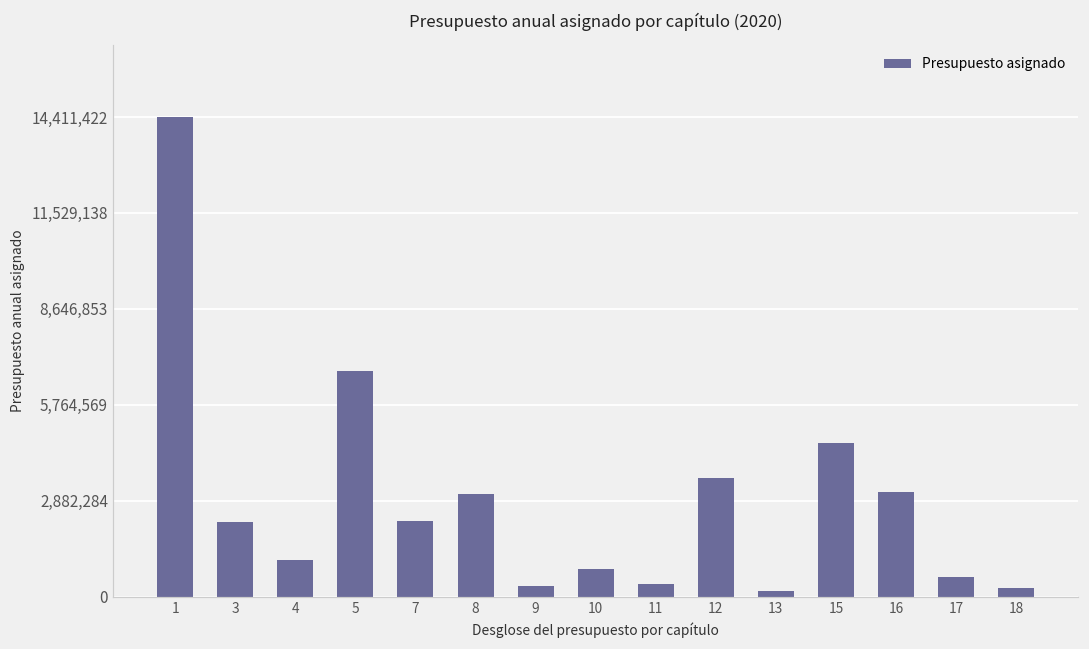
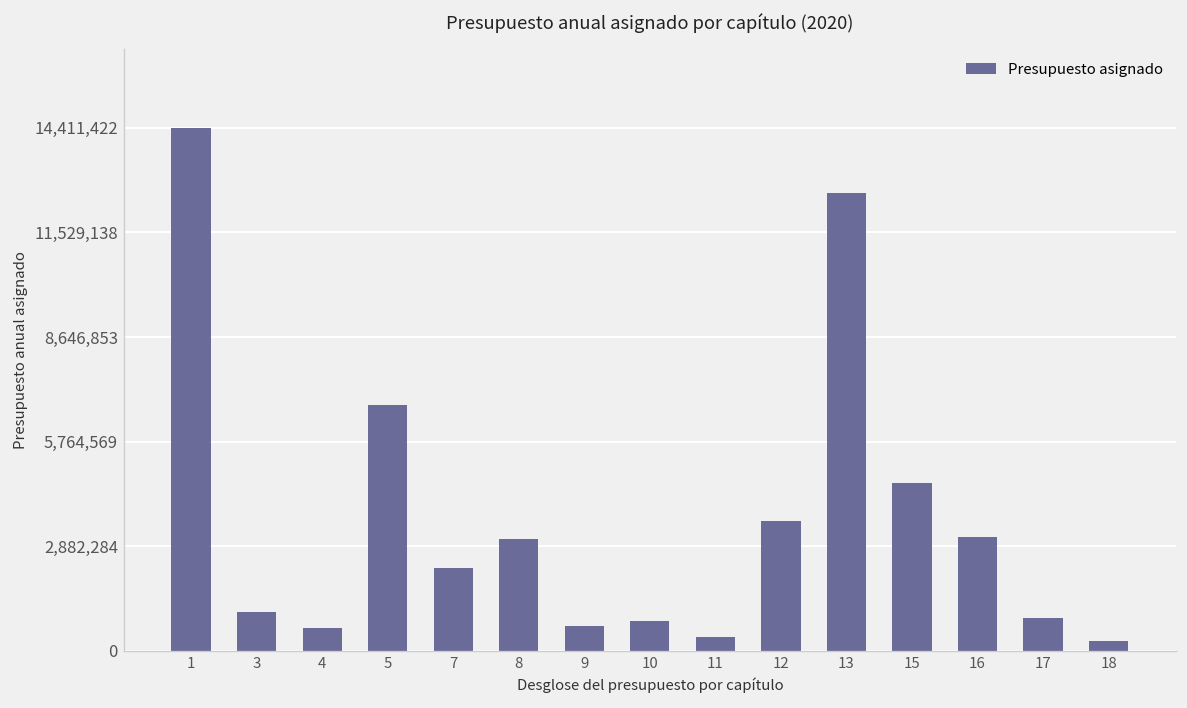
  {
    "1": "14,400,000",
-   "3": "2,300,000",
-   "4": "1,100,000",
+   "3": "1,100,000",
+   "4": "600,000",
    "5": "6,800,000",
    "7": "2,300,000",
    "8": "3,100,000",
-   "9": "300,000",
+   "9": "700,000",
    "10": "800,000",
    "11": "400,000",
    "12": "3,600,000",
-   "13": "200,000",
+   "13": "12,600,000",
    "15": "4,600,000",
    "16": "3,100,000",
-   "17": "600,000",
+   "17": "900,000",
    "18": "300,000"
  }
